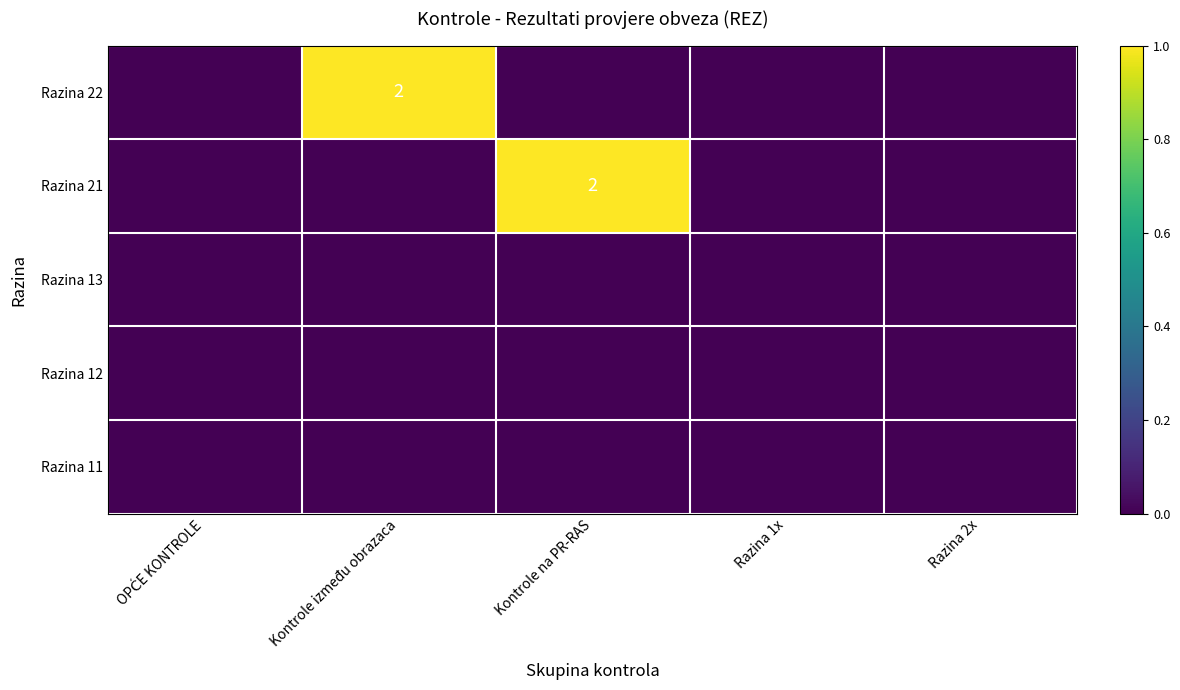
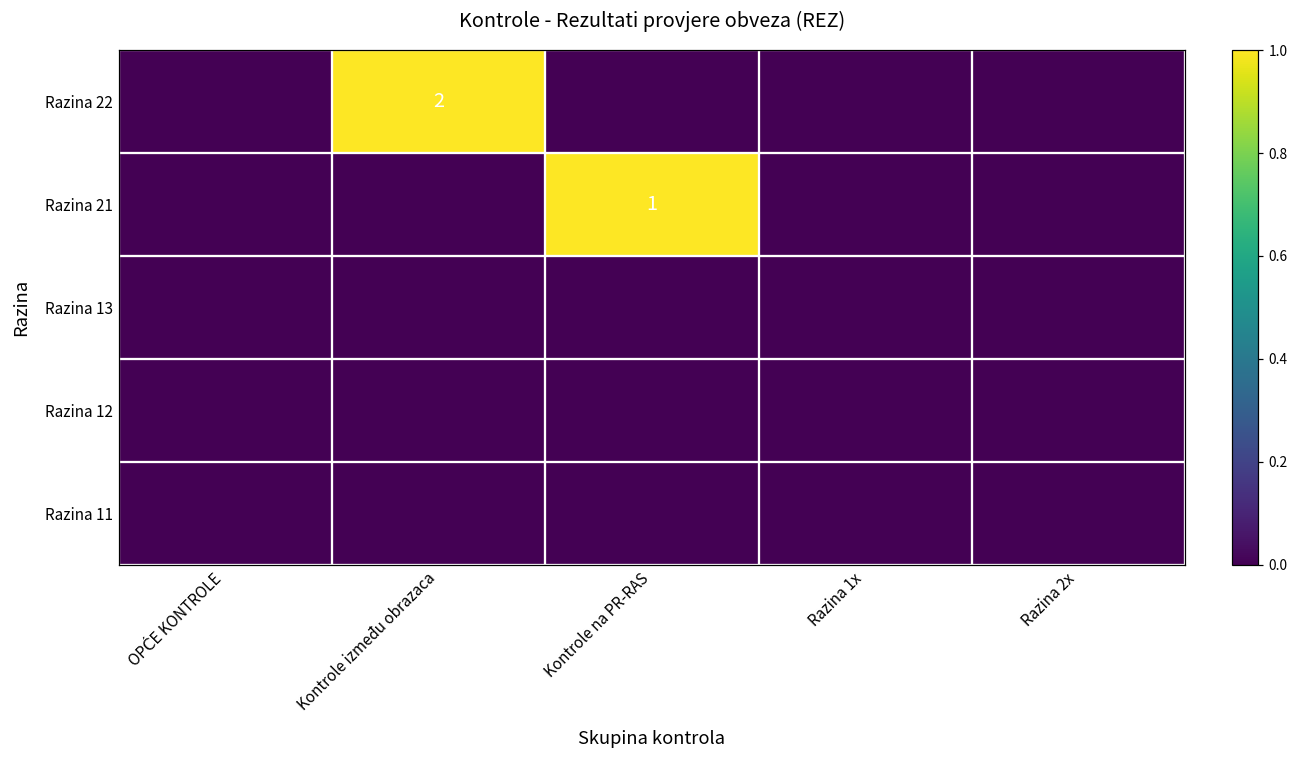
  {
    "Razina 22": {
      "Kontrole između obrazaca": 2
    },
    "Razina 21": {
-     "Kontrole na PR-RAS": 2
+     "Kontrole na PR-RAS": 1
    }
  }
